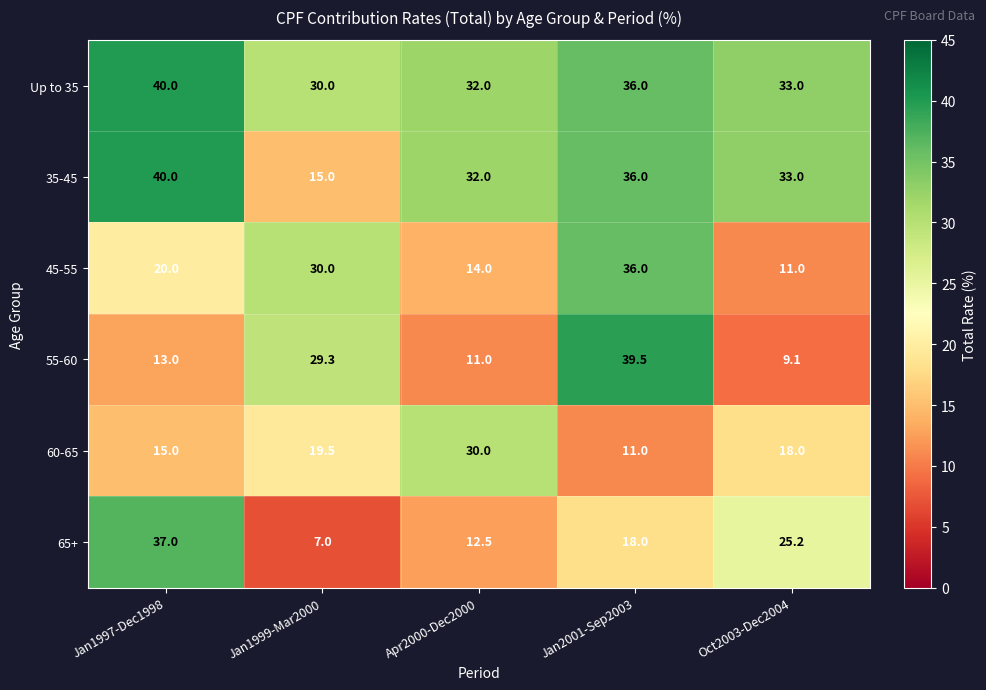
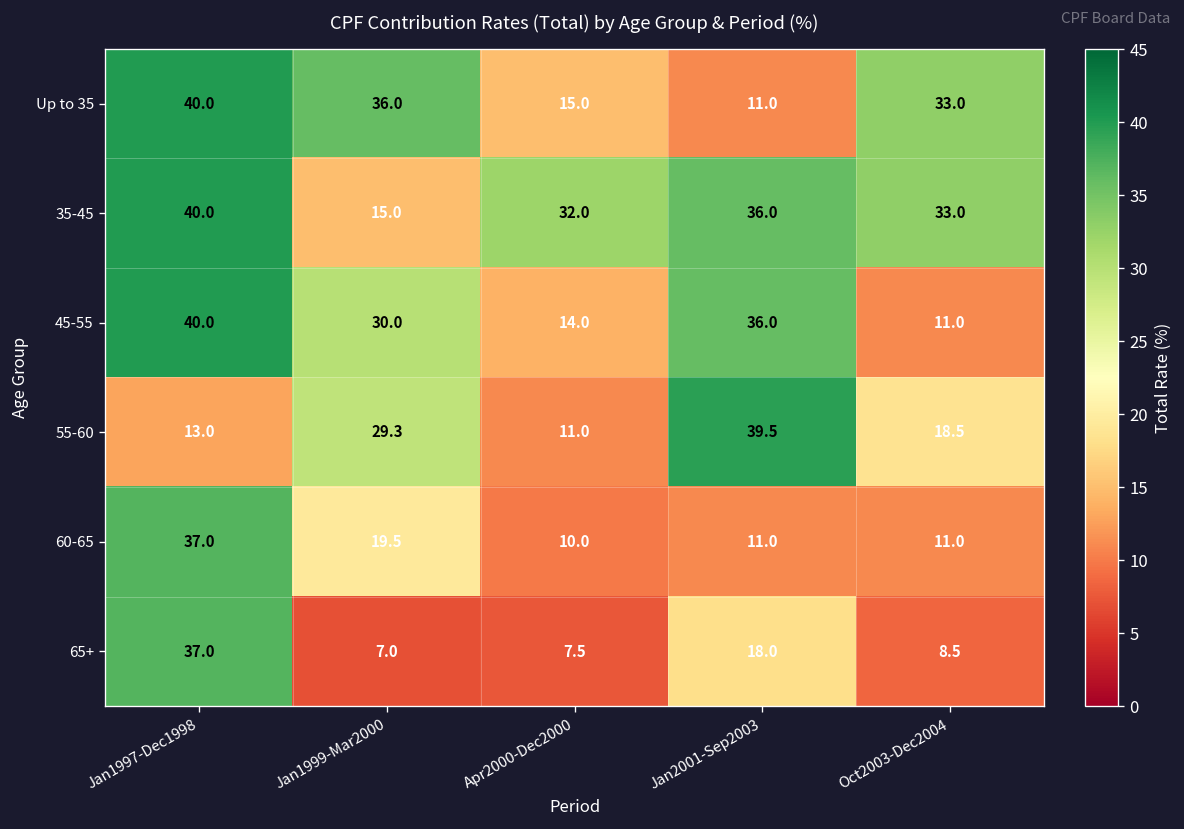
  {
    "Up to 35": {
      "Jan1997-Dec1998": 40.0,
-     "Jan1999-Mar2000": 30.0,
-     "Apr2000-Dec2000": 32.0,
-     "Jan2001-Sep2003": 36.0,
+     "Jan1999-Mar2000": 36.0,
+     "Apr2000-Dec2000": 15.0,
+     "Jan2001-Sep2003": 11.0,
      "Oct2003-Dec2004": 33.0
    },
    "35-45": {
      "Jan1997-Dec1998": 40.0,
      "Jan1999-Mar2000": 15.0,
      "Apr2000-Dec2000": 32.0,
      "Jan2001-Sep2003": 36.0,
      "Oct2003-Dec2004": 33.0
    },
    "45-55": {
-     "Jan1997-Dec1998": 20.0,
+     "Jan1997-Dec1998": 40.0,
      "Jan1999-Mar2000": 30.0,
      "Apr2000-Dec2000": 14.0,
      "Jan2001-Sep2003": 36.0,
      "Oct2003-Dec2004": 11.0
    },
    "55-60": {
      "Jan1997-Dec1998": 13.0,
      "Jan1999-Mar2000": 29.3,
      "Apr2000-Dec2000": 11.0,
      "Jan2001-Sep2003": 39.5,
-     "Oct2003-Dec2004": 9.1
+     "Oct2003-Dec2004": 18.5
    },
    "60-65": {
-     "Jan1997-Dec1998": 15.0,
+     "Jan1997-Dec1998": 37.0,
      "Jan1999-Mar2000": 19.5,
-     "Apr2000-Dec2000": 30.0,
+     "Apr2000-Dec2000": 10.0,
      "Jan2001-Sep2003": 11.0,
-     "Oct2003-Dec2004": 18.0
+     "Oct2003-Dec2004": 11.0
    },
    "65+": {
      "Jan1997-Dec1998": 37.0,
      "Jan1999-Mar2000": 7.0,
-     "Apr2000-Dec2000": 12.5,
+     "Apr2000-Dec2000": 7.5,
      "Jan2001-Sep2003": 18.0,
-     "Oct2003-Dec2004": 25.2
+     "Oct2003-Dec2004": 8.5
    }
  }
